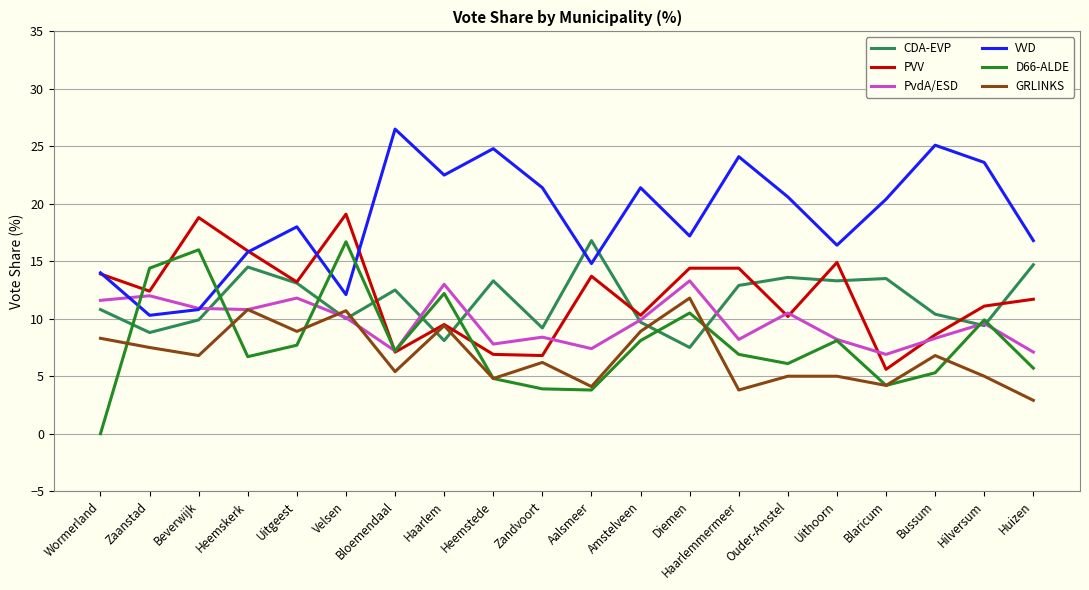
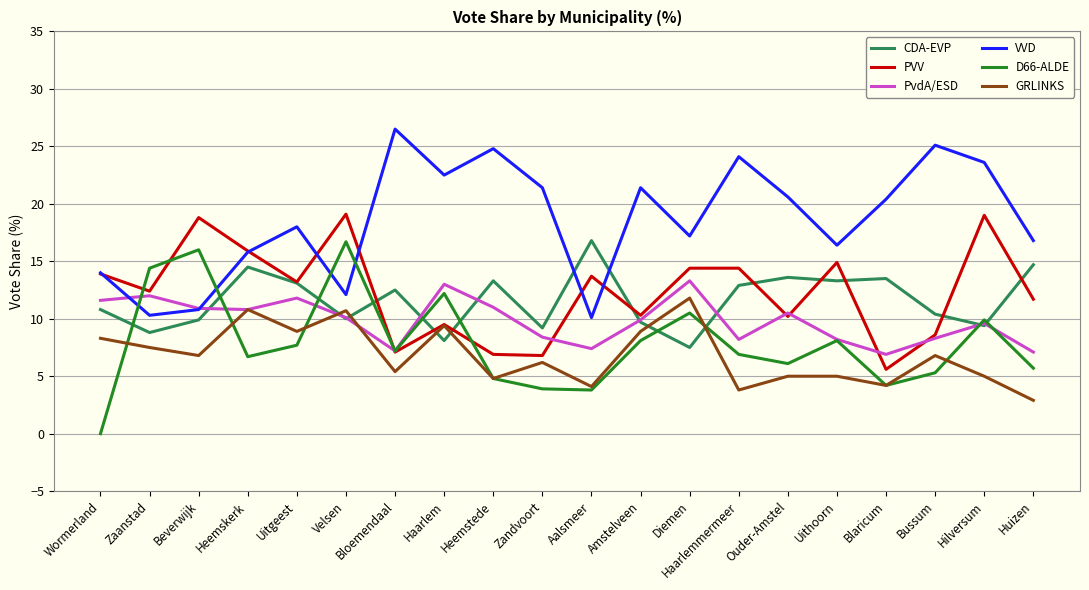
  {
    "PVV": {
      "Zaanstad": 12.4,
      "Beverwijk": 18.8,
      "Velsen": 19.1,
      "Heemstede": 6.9,
      "Zandvoort": 6.8,
      "Aalsmeer": 13.7,
      "Amstelveen": 10.3,
      "Diemen": 14.4,
      "Haarlemmermeer": 14.4,
      "Ouder-Amstel": 10.2,
      "Uithoorn": 14.9,
      "Blaricum": 5.6,
      "Bussum": 8.6,
-     "Hilversum": 11.1,
+     "Hilversum": 19.0,
      "Huizen": 11.7
    },
    "PvdA/ESD": {
      "Wormerland": 11.6,
      "Zaanstad": 12.0,
      "Uitgeest": 11.8,
      "Haarlem": 13.0,
-     "Heemstede": 7.8,
+     "Heemstede": 11.0,
      "Zandvoort": 8.4,
      "Aalsmeer": 7.4,
      "Diemen": 13.3,
      "Haarlemmermeer": 8.2,
      "Ouder-Amstel": 10.5,
      "Blaricum": 6.9,
      "Bussum": 8.3,
      "Huizen": 7.1
    },
    "VVD": {
      "Zaanstad": 10.3,
      "Uitgeest": 18.0,
      "Velsen": 12.1,
      "Bloemendaal": 26.5,
      "Haarlem": 22.5,
      "Heemstede": 24.8,
      "Zandvoort": 21.4,
-     "Aalsmeer": 14.8,
+     "Aalsmeer": 10.1,
      "Amstelveen": 21.4,
      "Diemen": 17.2,
      "Haarlemmermeer": 24.1,
      "Ouder-Amstel": 20.6,
      "Uithoorn": 16.4,
      "Blaricum": 20.4,
      "Bussum": 25.1,
      "Hilversum": 23.6,
      "Huizen": 16.8
    },
    "GRLINKS": {
      "Wormerland": 8.3,
      "Zaanstad": 7.5,
      "Beverwijk": 6.8,
      "Uitgeest": 8.9,
      "Velsen": 10.7,
      "Bloemendaal": 5.4,
      "Zandvoort": 6.2,
      "Aalsmeer": 4.1,
      "Amstelveen": 8.9,
      "Diemen": 11.8,
      "Haarlemmermeer": 3.8,
      "Ouder-Amstel": 5.0,
      "Uithoorn": 5.0,
      "Bussum": 6.8,
      "Hilversum": 5.0,
      "Huizen": 2.9
    }
  }
